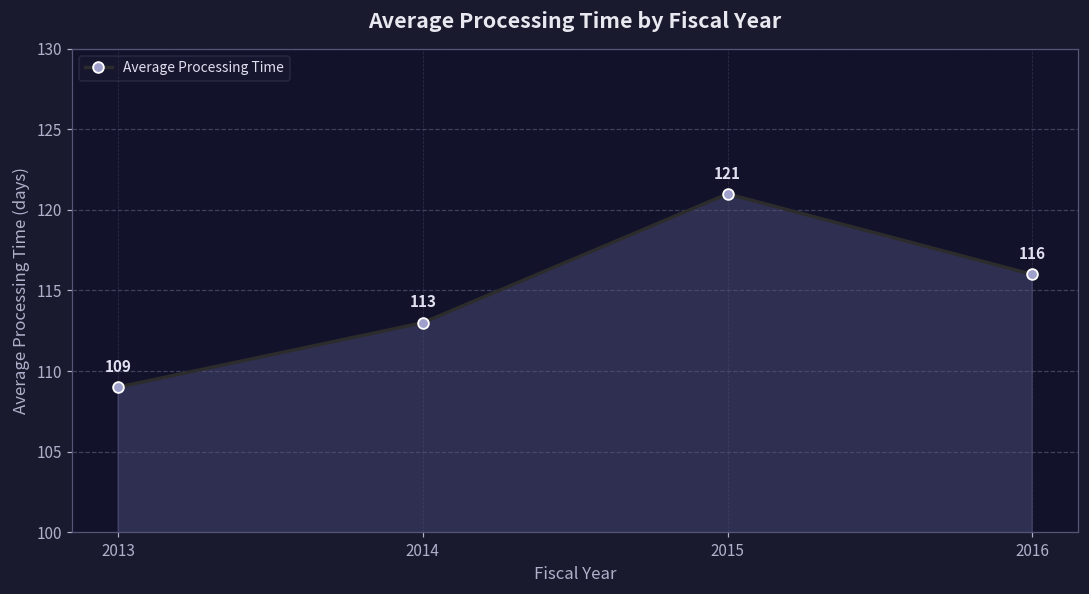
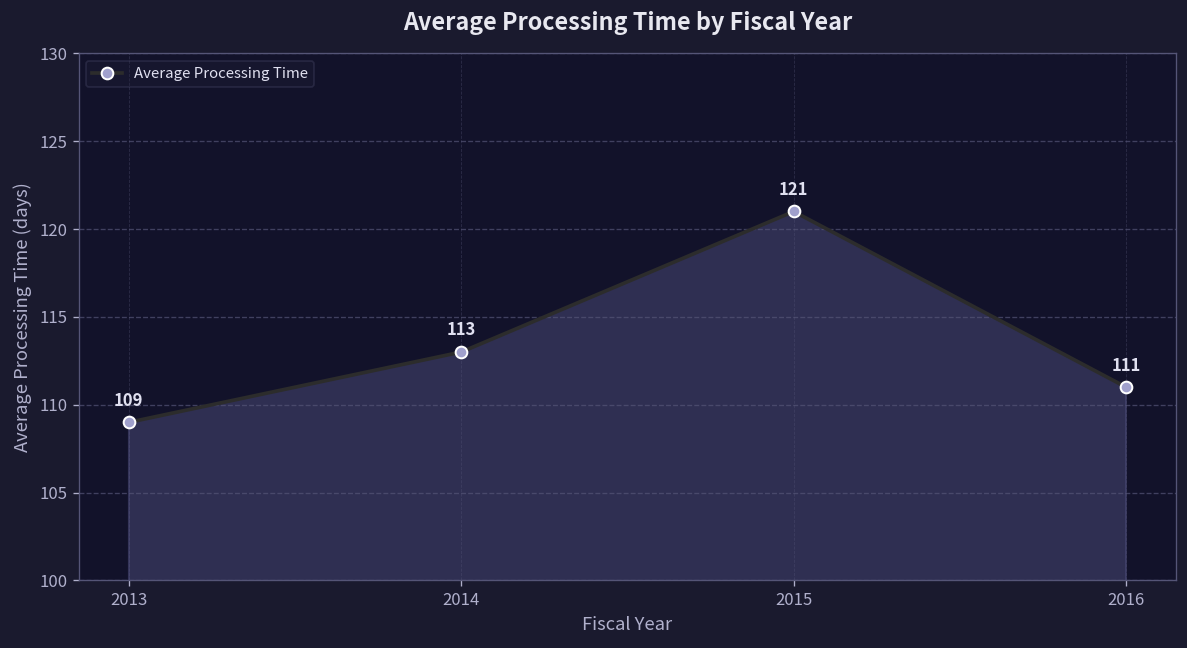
  {
    "2013": 109,
    "2014": 113,
    "2015": 121,
-   "2016": 116
+   "2016": 111
  }
